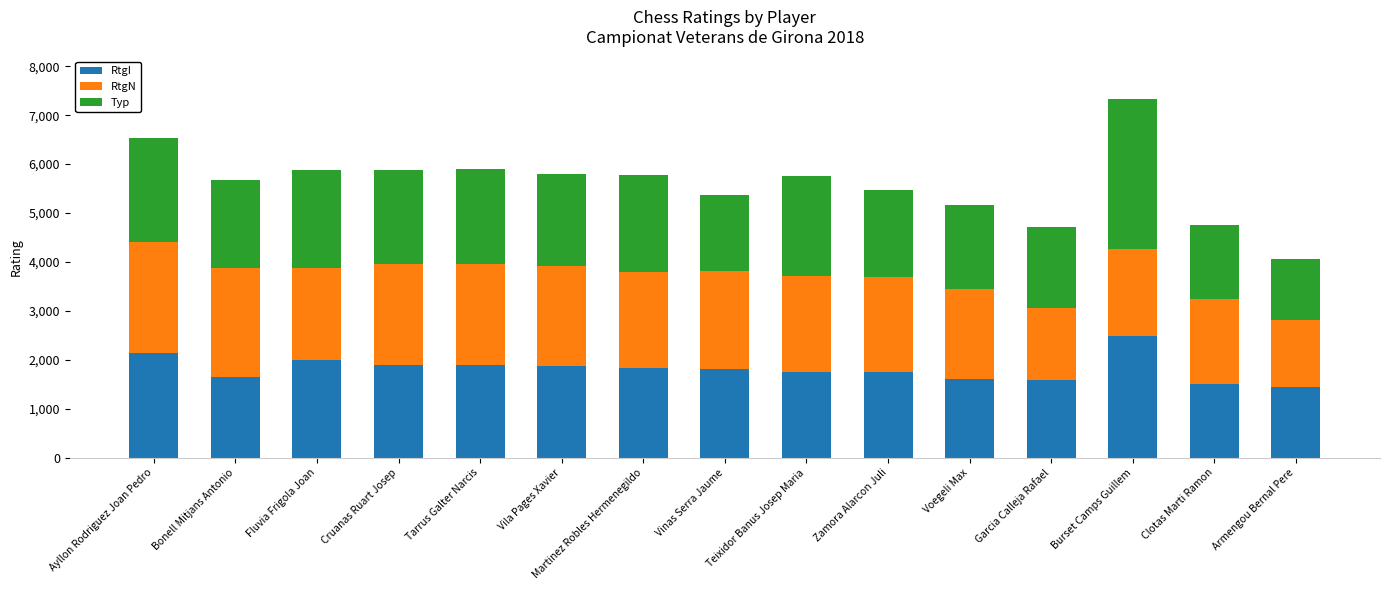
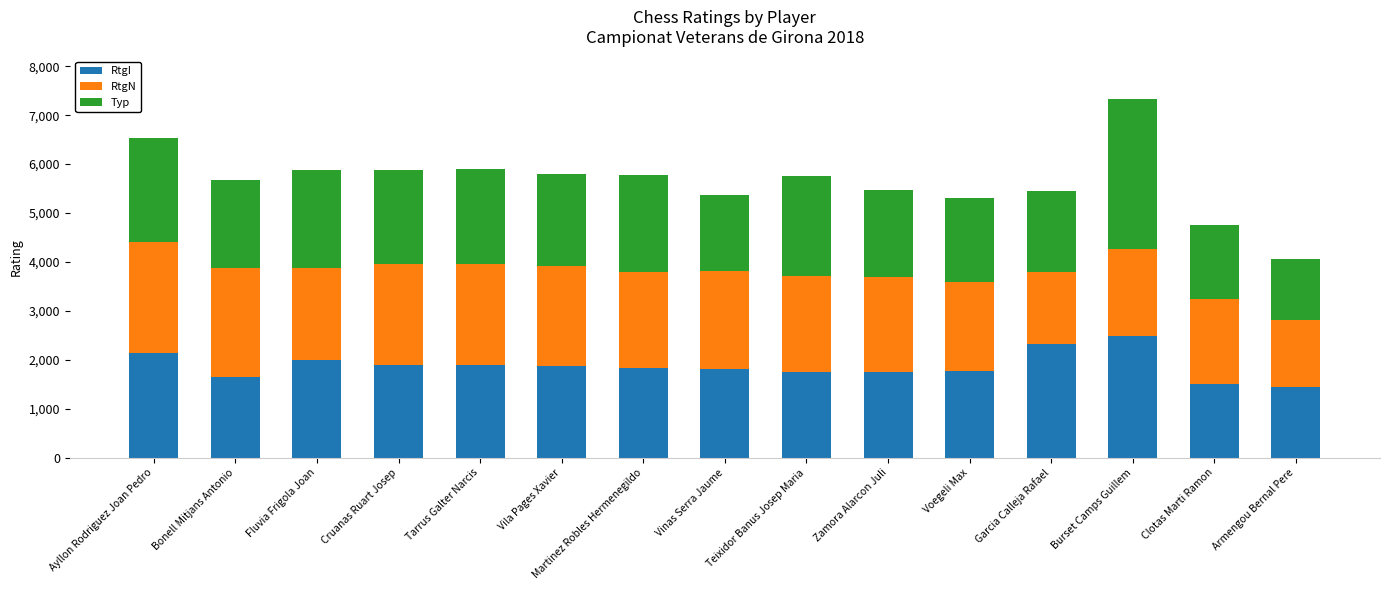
  {
    "RtgI": {
      "Ayllon Rodriguez Joan Pedro": "2,100",
      "Bonell Mitjans Antonio": "1,700",
      "Fluvia Frigola Joan": "2,000",
      "Cruanas Ruart Josep": "1,900",
      "Tarrus Galter Narcis": "1,900",
      "Vila Pages Xavier": "1,900",
      "Martinez Robles Hermenegildo": "1,800",
      "Vinas Serra Jaume": "1,800",
      "Teixidor Banus Josep Maria": "1,700",
      "Zamora Alarcon Juli": "1,700",
-     "Voegeli Max": "1,600",
-     "Garcia Calleja Rafael": "1,600",
+     "Voegeli Max": "1,800",
+     "Garcia Calleja Rafael": "2,300",
      "Burset Camps Guillem": "2,500",
      "Clotas Marti Ramon": "1,500",
      "Armengou Bernal Pere": "1,400"
    },
    "RtgN": {
      "Ayllon Rodriguez Joan Pedro": "2,300",
      "Bonell Mitjans Antonio": "2,200",
      "Fluvia Frigola Joan": "1,900",
      "Cruanas Ruart Josep": "2,100",
      "Tarrus Galter Narcis": "2,100",
      "Vila Pages Xavier": "2,000",
      "Martinez Robles Hermenegildo": "2,000",
      "Vinas Serra Jaume": "2,000",
      "Teixidor Banus Josep Maria": "2,000",
      "Zamora Alarcon Juli": "2,000",
      "Voegeli Max": "1,800",
      "Garcia Calleja Rafael": "1,500",
      "Burset Camps Guillem": "1,800",
      "Clotas Marti Ramon": "1,700",
      "Armengou Bernal Pere": "1,400"
    },
    "Typ": {
      "Ayllon Rodriguez Joan Pedro": "2,100",
      "Bonell Mitjans Antonio": "1,800",
      "Fluvia Frigola Joan": "2,000",
      "Cruanas Ruart Josep": "1,900",
      "Tarrus Galter Narcis": "1,900",
      "Vila Pages Xavier": "1,900",
      "Martinez Robles Hermenegildo": "2,000",
      "Vinas Serra Jaume": "1,600",
      "Teixidor Banus Josep Maria": "2,000",
      "Zamora Alarcon Juli": "1,800",
      "Voegeli Max": "1,700",
      "Garcia Calleja Rafael": "1,700",
      "Burset Camps Guillem": "3,000",
      "Clotas Marti Ramon": "1,500",
      "Armengou Bernal Pere": "1,300"
    }
  }
